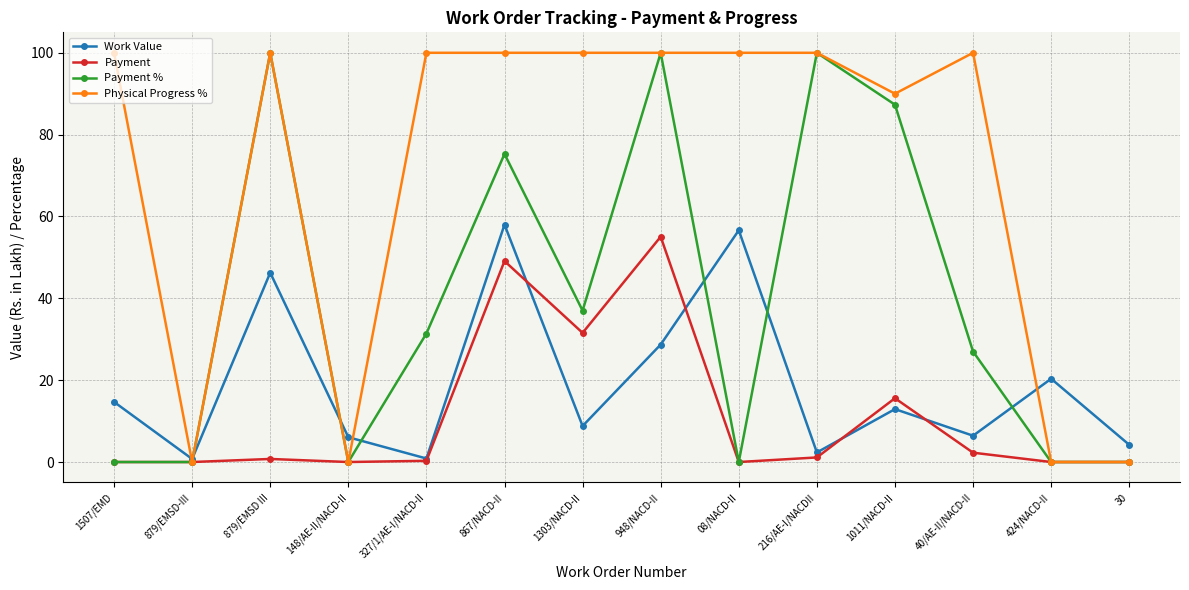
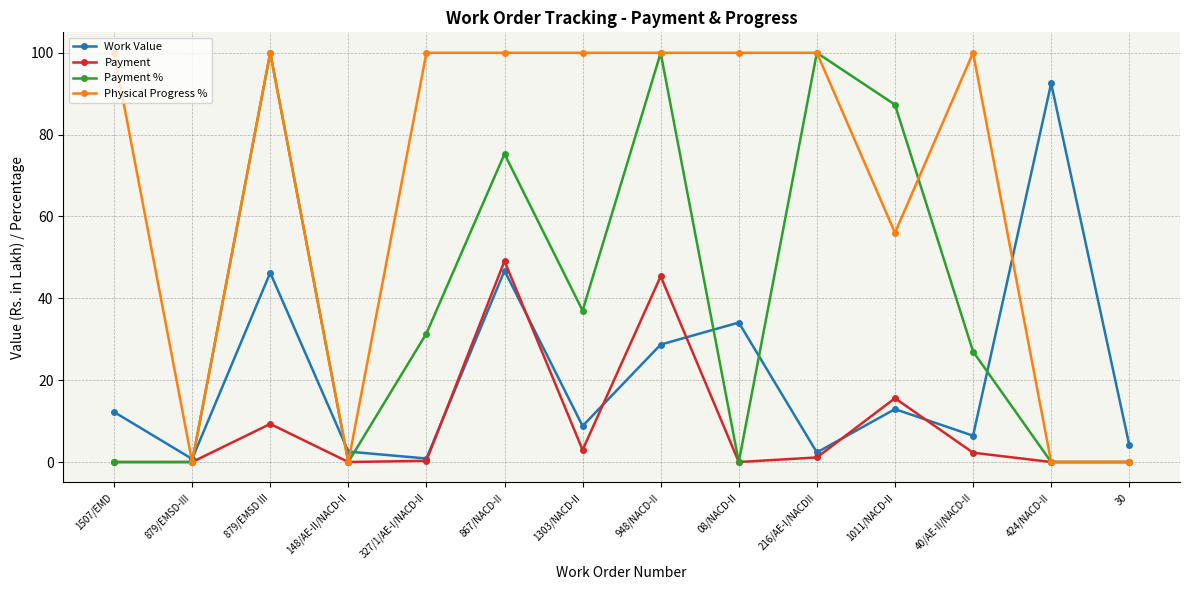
  {
    "Work Value": {
-     "1507/EMD": 15,
+     "1507/EMD": 12,
      "879/EMSD-III": 1,
      "879/EMSD III": 46,
-     "148/AE-II/NACD-II": 6,
-     "867/NACD-II": 58,
+     "148/AE-II/NACD-II": 3,
+     "867/NACD-II": 47,
      "1303/NACD-II": 9,
      "948/NACD-II": 29,
-     "08/NACD-II": 57,
+     "08/NACD-II": 34,
      "216/AE-I/NACDII": 2,
      "1011/NACD-II": 13,
      "40/AE-II/NACD-II": 6,
-     "424/NACD-II": 20,
+     "424/NACD-II": 93,
      "30": 4
    },
    "Payment": {
-     "879/EMSD III": 1,
+     "879/EMSD III": 9,
      "867/NACD-II": 49,
-     "1303/NACD-II": 32,
-     "948/NACD-II": 55,
+     "1303/NACD-II": 3,
+     "948/NACD-II": 45,
      "216/AE-I/NACDII": 1,
      "1011/NACD-II": 16,
      "40/AE-II/NACD-II": 2
    },
    "Payment %": {
      "327/1/AE-I/NACD-II": 31,
      "867/NACD-II": 75,
      "1303/NACD-II": 37,
      "1011/NACD-II": 87,
      "40/AE-II/NACD-II": 27
    },
    "Physical Progress %": {
      "327/1/AE-I/NACD-II": 100,
      "867/NACD-II": 100,
      "1303/NACD-II": 100,
      "08/NACD-II": 100,
-     "1011/NACD-II": 90,
+     "1011/NACD-II": 56,
      "40/AE-II/NACD-II": 100
    }
  }
